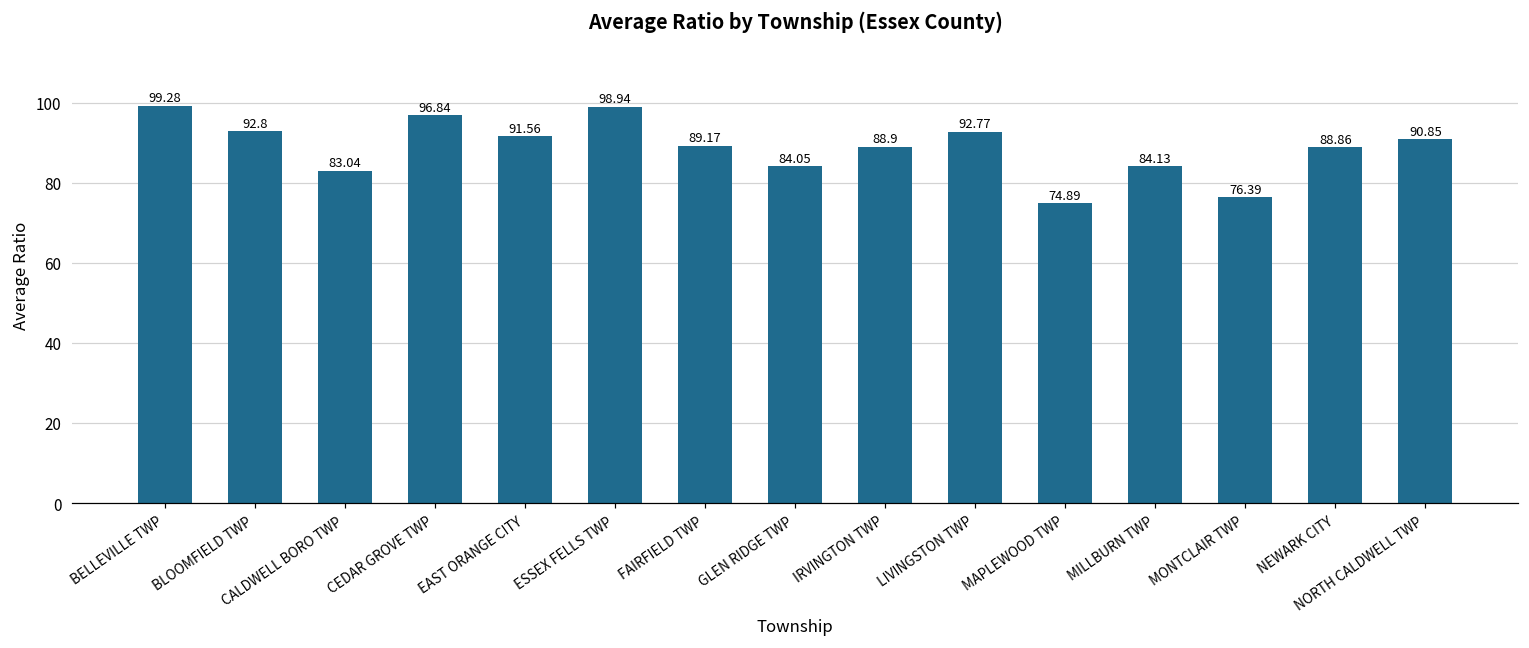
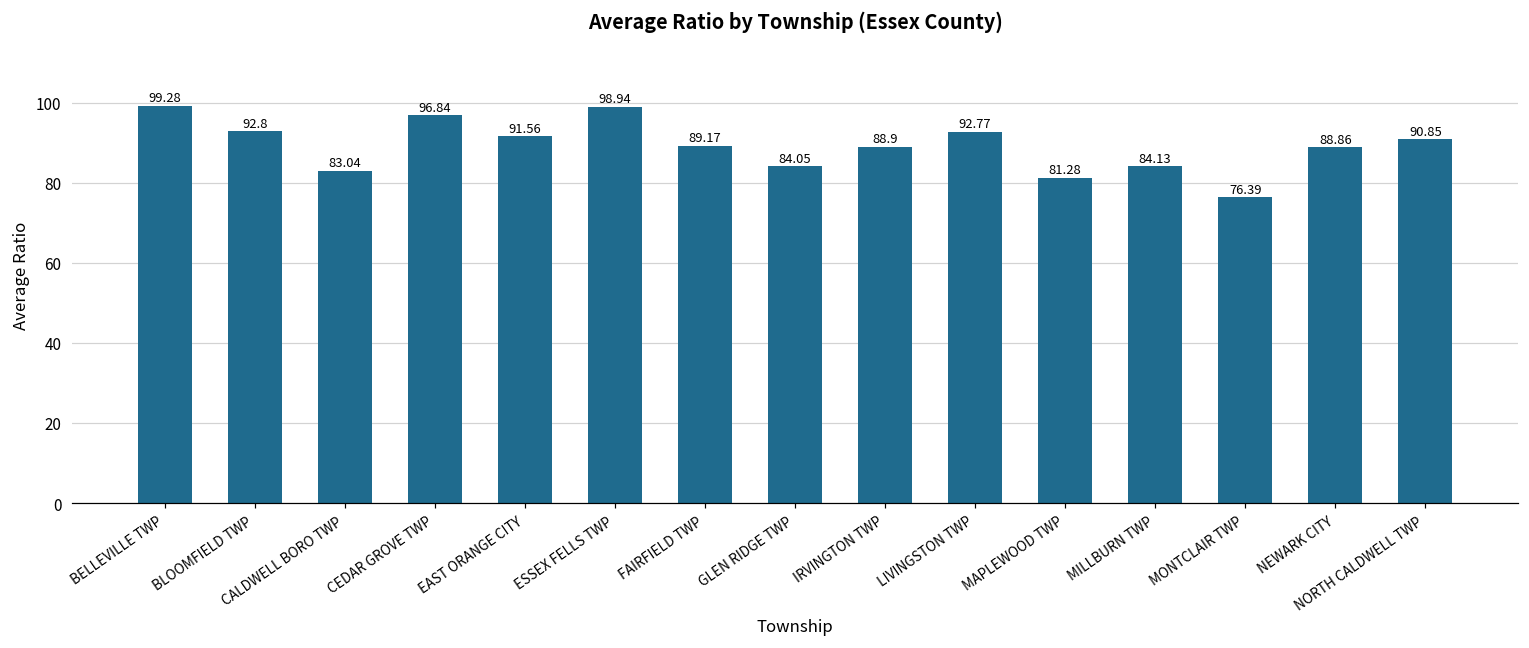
  {
    "BELLEVILLE TWP": 99.28,
    "BLOOMFIELD TWP": 92.8,
    "CALDWELL BORO TWP": 83.04,
    "CEDAR GROVE TWP": 96.84,
    "EAST ORANGE CITY": 91.56,
    "ESSEX FELLS TWP": 98.94,
    "FAIRFIELD TWP": 89.17,
    "GLEN RIDGE TWP": 84.05,
    "IRVINGTON TWP": 88.9,
    "LIVINGSTON TWP": 92.77,
-   "MAPLEWOOD TWP": 74.89,
+   "MAPLEWOOD TWP": 81.28,
    "MILLBURN TWP": 84.13,
    "MONTCLAIR TWP": 76.39,
    "NEWARK CITY": 88.86,
    "NORTH CALDWELL TWP": 90.85
  }
